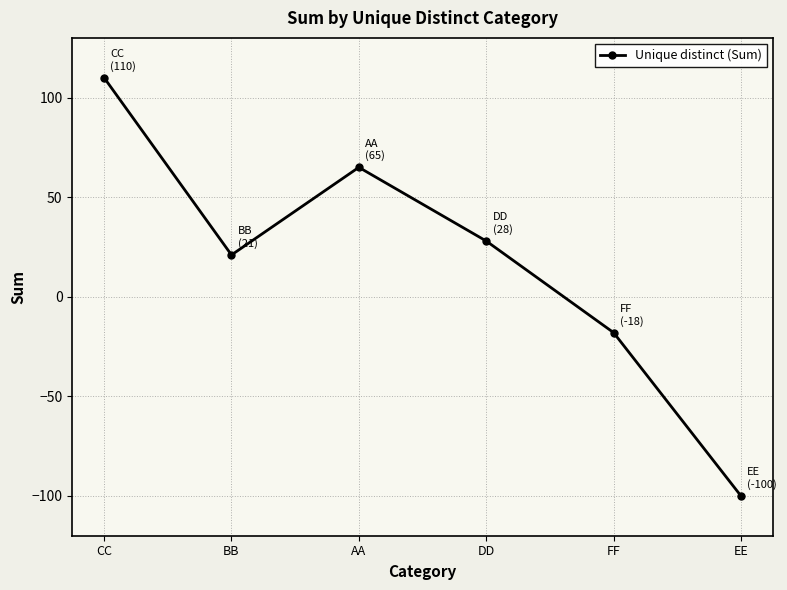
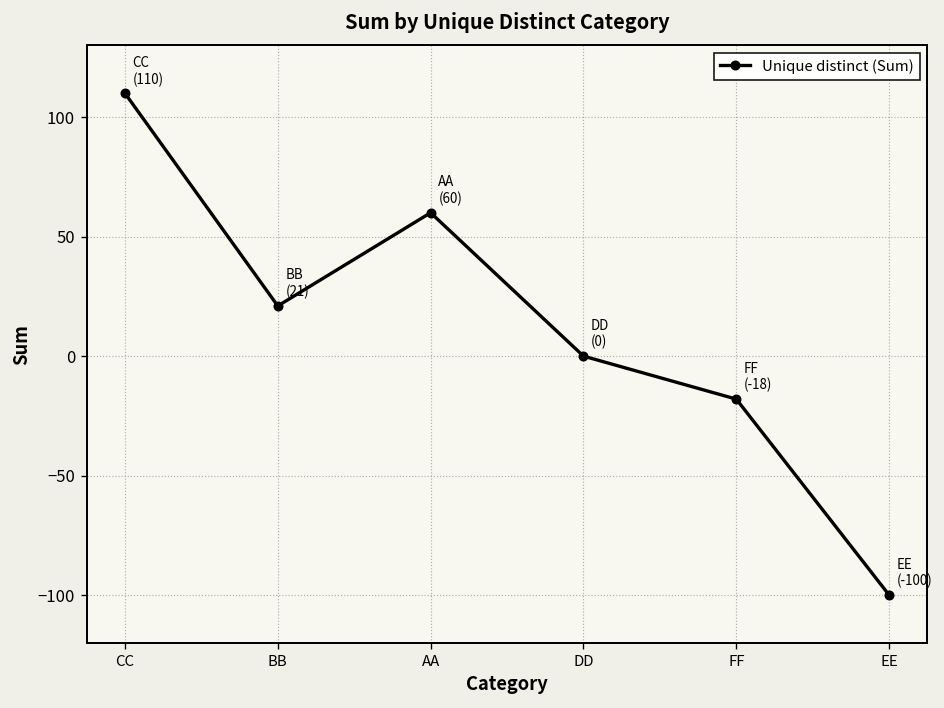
  {
    "CC": "(110)",
    "BB": "(21)",
-   "AA": "(65)",
-   "DD": "(28)",
+   "AA": "(60)",
+   "DD": "(0)",
    "FF": "(-18)",
    "EE": "(-100)"
  }
